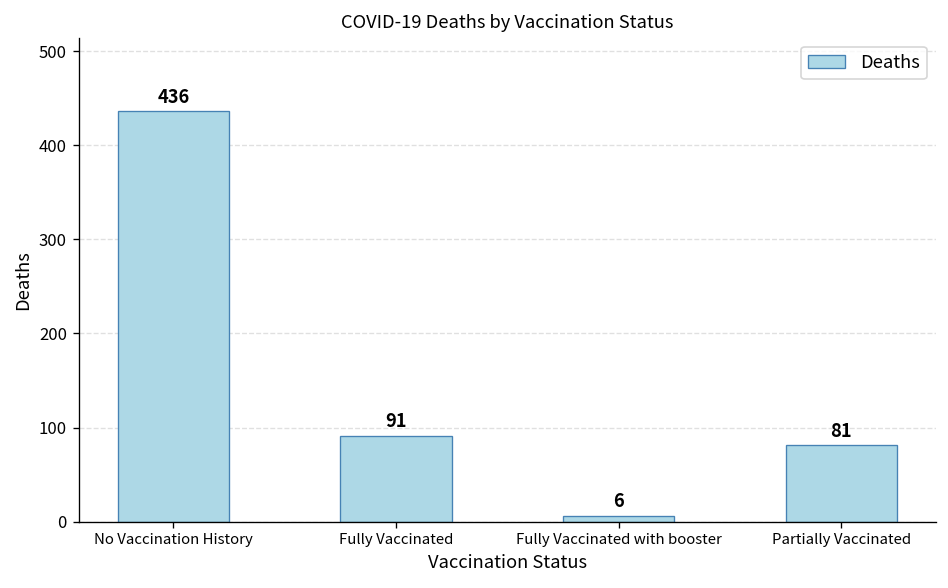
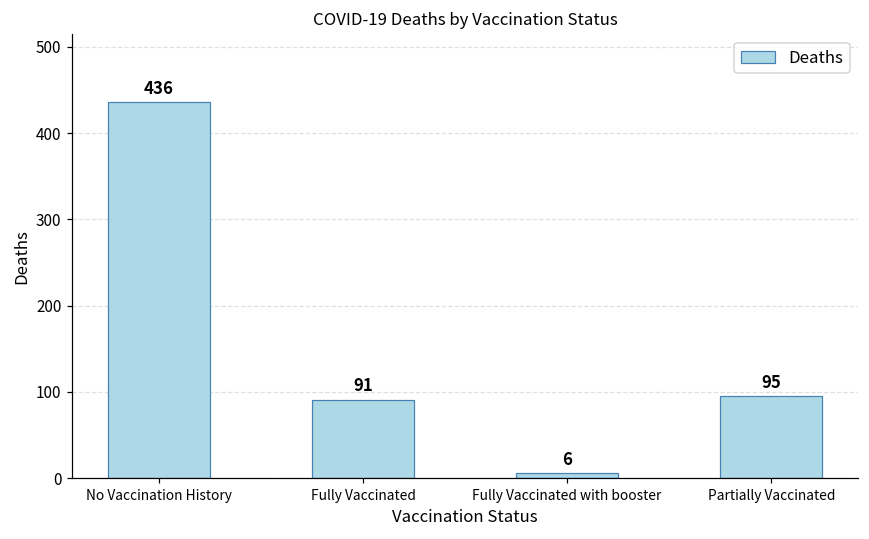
  {
    "No Vaccination History": 436,
    "Fully Vaccinated": 91,
    "Fully Vaccinated with booster": 6,
-   "Partially Vaccinated": 81
+   "Partially Vaccinated": 95
  }
